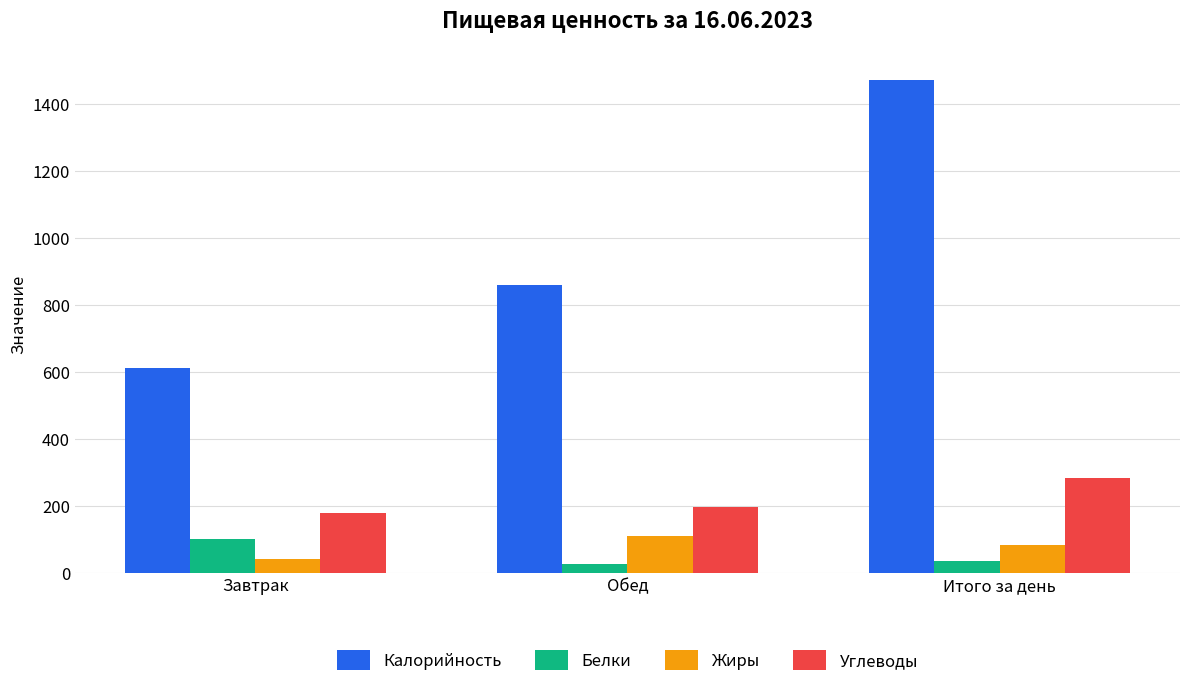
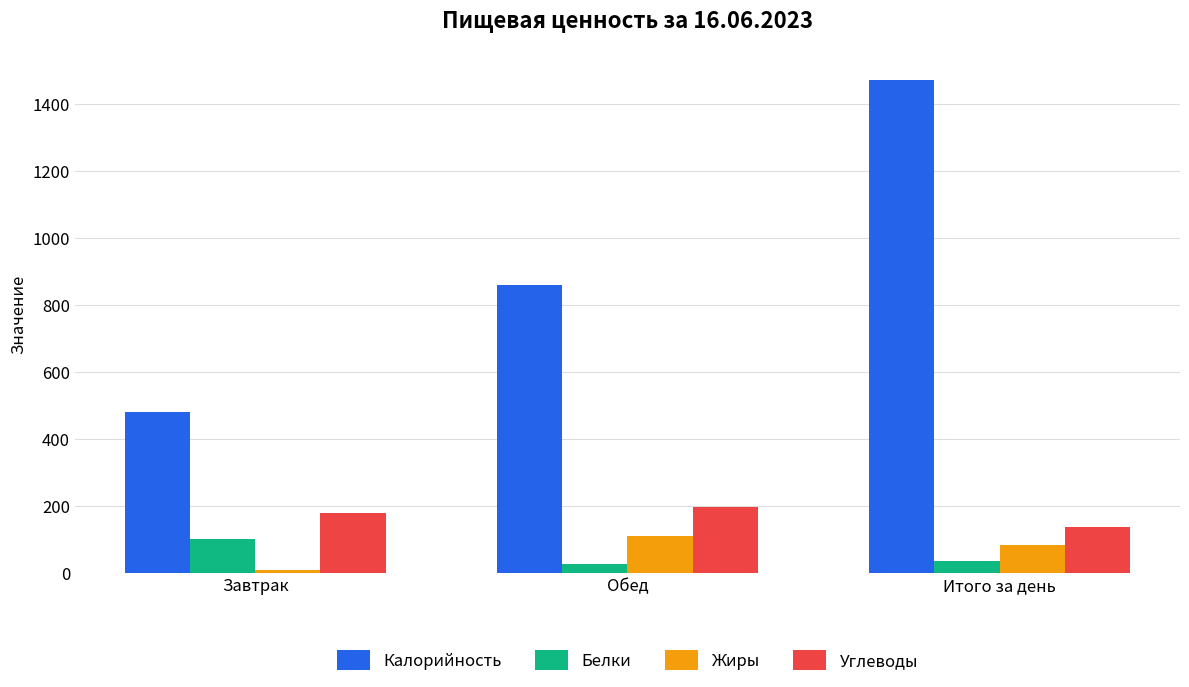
  {
    "Калорийность": {
-     "Завтрак": 610,
+     "Завтрак": 480,
      "Обед": 860,
      "Итого за день": 1470
    },
    "Белки": {
      "Завтрак": 100,
      "Обед": 30,
      "Итого за день": 40
    },
    "Жиры": {
-     "Завтрак": 40,
+     "Завтрак": 10,
      "Обед": 110,
      "Итого за день": 80
    },
    "Углеводы": {
      "Завтрак": 180,
      "Обед": 200,
-     "Итого за день": 280
+     "Итого за день": 140
    }
  }
